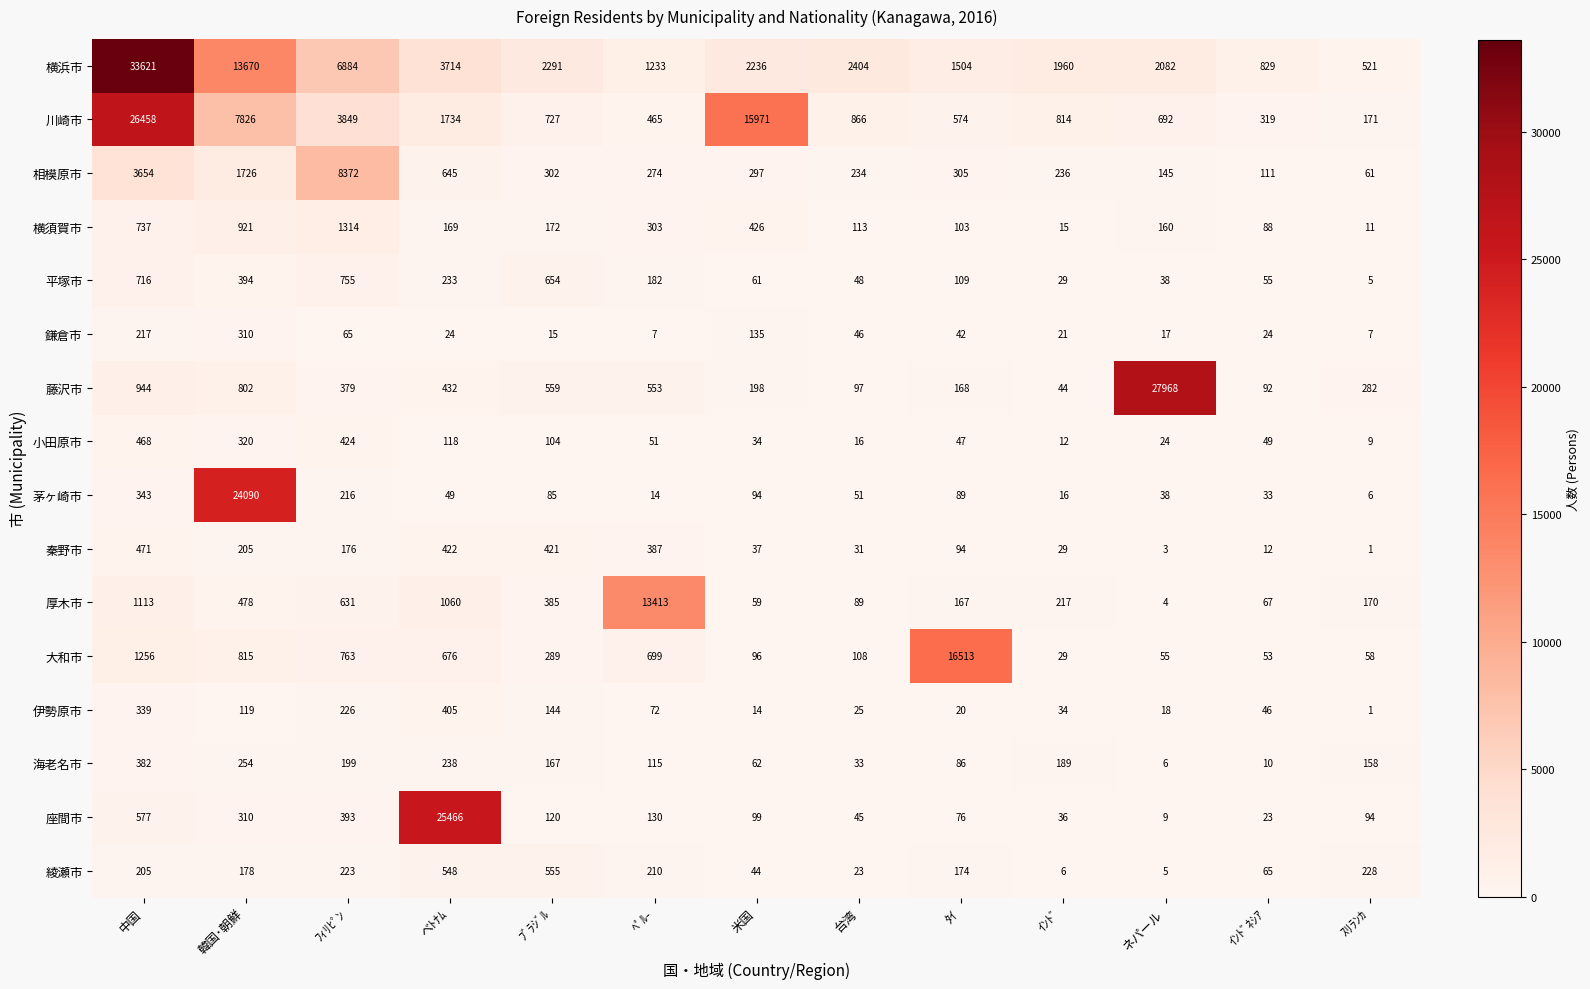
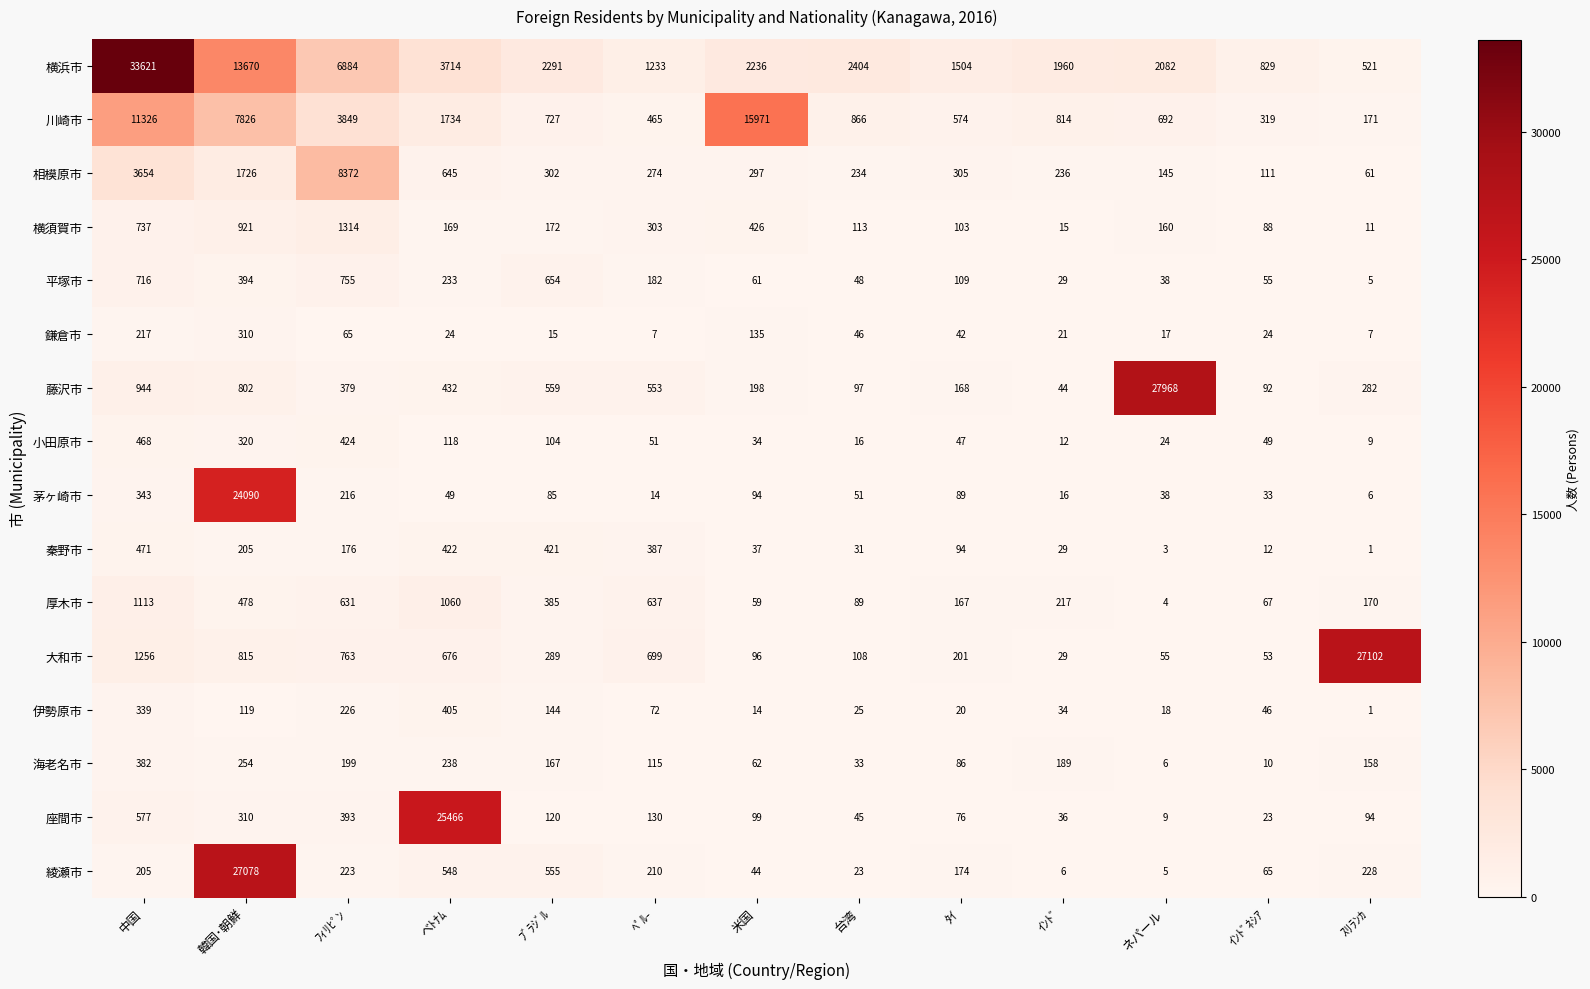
  {
    "川崎市": {
-     "中国": 26458,
+     "中国": 11326,
      "韓国･朝鮮": 7826,
      "ﾌｨﾘﾋﾟﾝ": 3849,
      "ベﾄﾅﾑ": 1734,
      "ﾌﾞﾗｼﾞﾙ": 727,
      "ﾍﾟﾙ-": 465,
      "米国": 15971,
      "台湾": 866,
      "ﾀｲ": 574,
      "ｲﾝﾄﾞ": 814,
      "ネパール": 692,
      "ｲﾝﾄﾞﾈｼｱ": 319,
      "ｽﾘﾗﾝｶ": 171
    },
    "厚木市": {
      "中国": 1113,
      "韓国･朝鮮": 478,
      "ﾌｨﾘﾋﾟﾝ": 631,
      "ベﾄﾅﾑ": 1060,
      "ﾌﾞﾗｼﾞﾙ": 385,
-     "ﾍﾟﾙ-": 13413,
+     "ﾍﾟﾙ-": 637,
      "米国": 59,
      "台湾": 89,
      "ﾀｲ": 167,
      "ｲﾝﾄﾞ": 217,
      "ネパール": 4,
      "ｲﾝﾄﾞﾈｼｱ": 67,
      "ｽﾘﾗﾝｶ": 170
    },
    "大和市": {
      "中国": 1256,
      "韓国･朝鮮": 815,
      "ﾌｨﾘﾋﾟﾝ": 763,
      "ベﾄﾅﾑ": 676,
      "ﾌﾞﾗｼﾞﾙ": 289,
      "ﾍﾟﾙ-": 699,
      "米国": 96,
      "台湾": 108,
-     "ﾀｲ": 16513,
+     "ﾀｲ": 201,
      "ｲﾝﾄﾞ": 29,
      "ネパール": 55,
      "ｲﾝﾄﾞﾈｼｱ": 53,
-     "ｽﾘﾗﾝｶ": 58
+     "ｽﾘﾗﾝｶ": 27102
    },
    "綾瀬市": {
      "中国": 205,
-     "韓国･朝鮮": 178,
+     "韓国･朝鮮": 27078,
      "ﾌｨﾘﾋﾟﾝ": 223,
      "ベﾄﾅﾑ": 548,
      "ﾌﾞﾗｼﾞﾙ": 555,
      "ﾍﾟﾙ-": 210,
      "米国": 44,
      "台湾": 23,
      "ﾀｲ": 174,
      "ｲﾝﾄﾞ": 6,
      "ネパール": 5,
      "ｲﾝﾄﾞﾈｼｱ": 65,
      "ｽﾘﾗﾝｶ": 228
    }
  }
